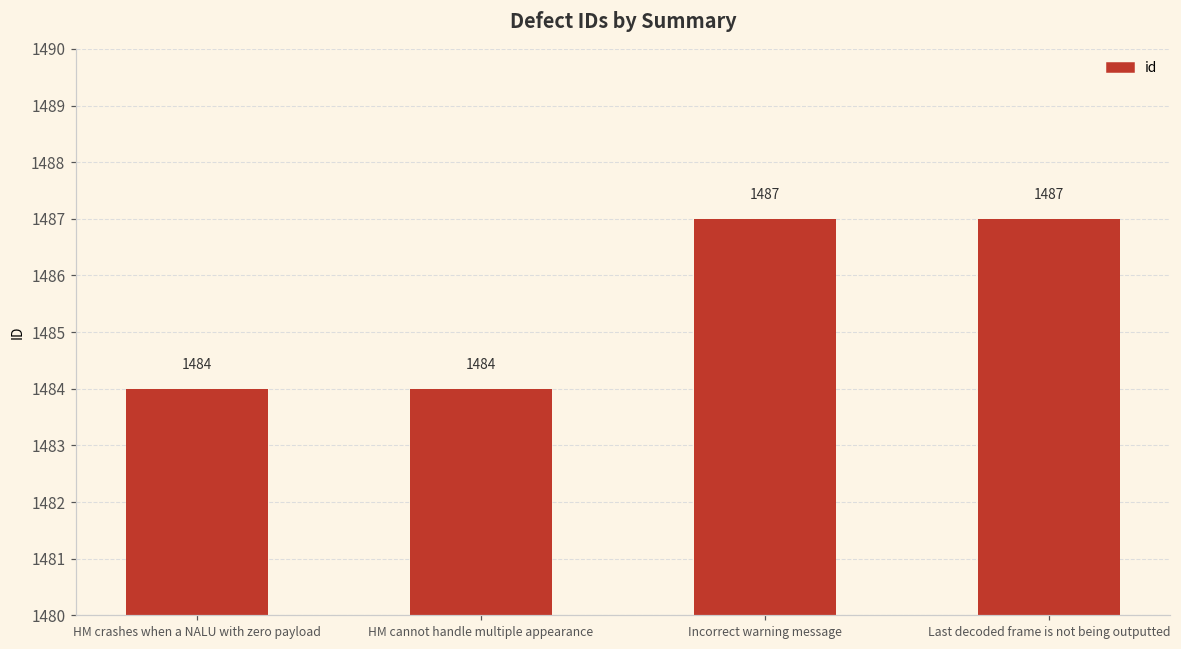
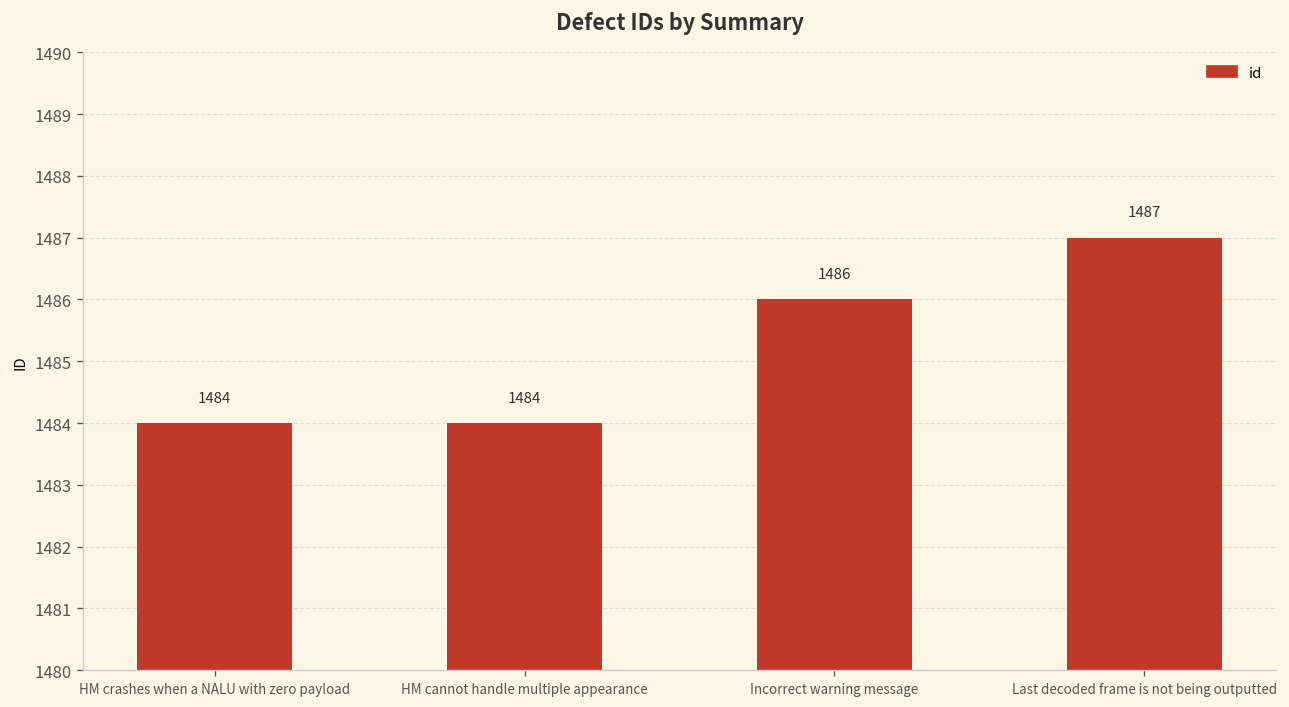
  {
    "HM crashes when a NALU with zero payload": 1484,
    "HM cannot handle multiple appearance": 1484,
-   "Incorrect warning message": 1487,
+   "Incorrect warning message": 1486,
    "Last decoded frame is not being outputted": 1487
  }
